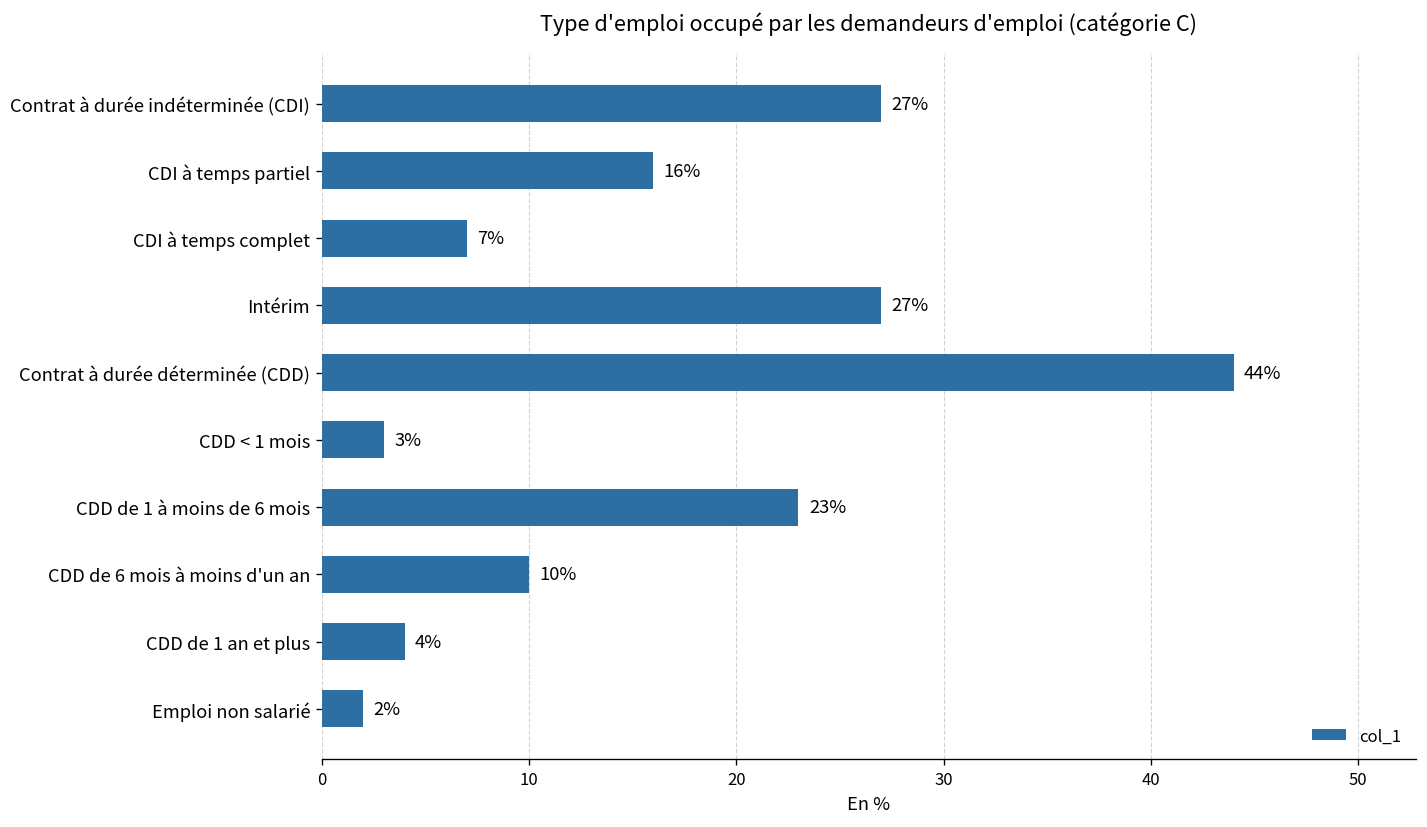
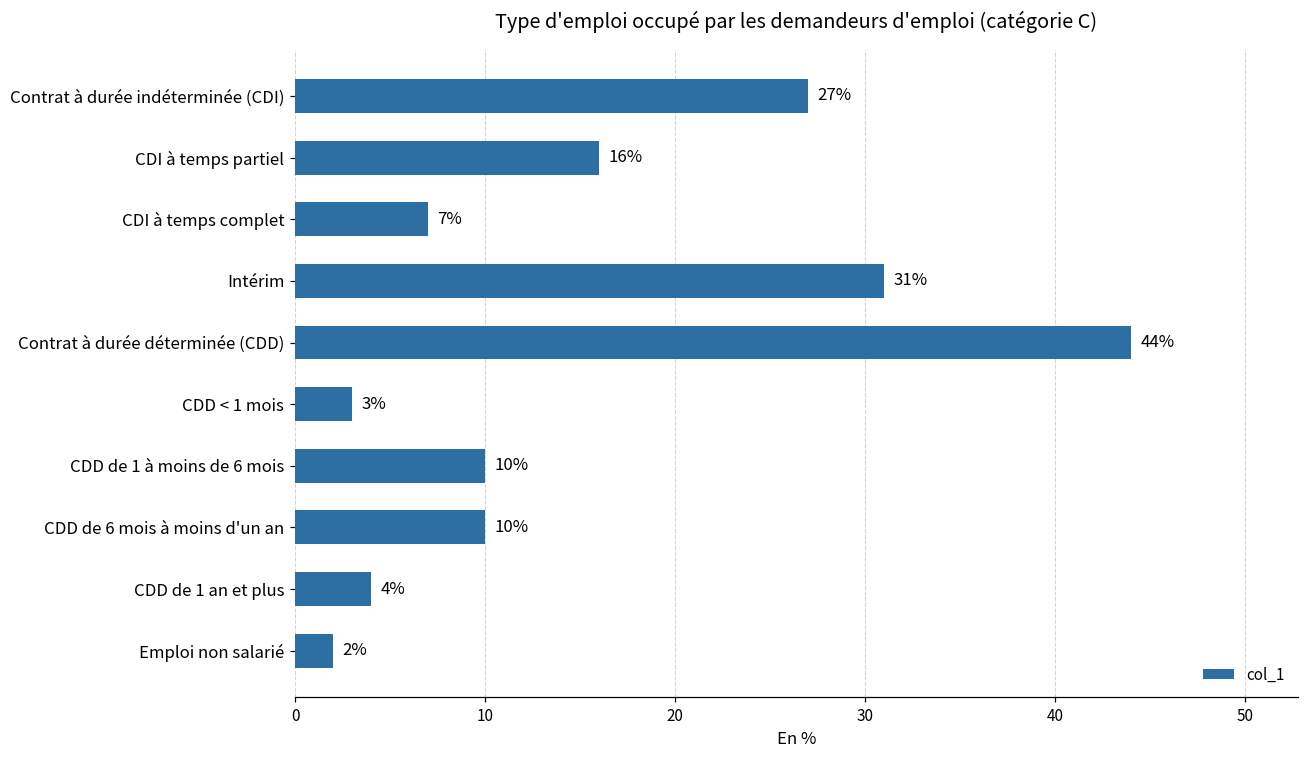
  {
    "Contrat à durée indéterminée (CDI)": "27%",
    "CDI à temps partiel": "16%",
    "CDI à temps complet": "7%",
-   "Intérim": "27%",
+   "Intérim": "31%",
    "Contrat à durée déterminée (CDD)": "44%",
    "CDD < 1 mois": "3%",
-   "CDD de 1 à moins de 6 mois": "23%",
+   "CDD de 1 à moins de 6 mois": "10%",
    "CDD de 6 mois à moins d'un an": "10%",
    "CDD de 1 an et plus": "4%",
    "Emploi non salarié": "2%"
  }
